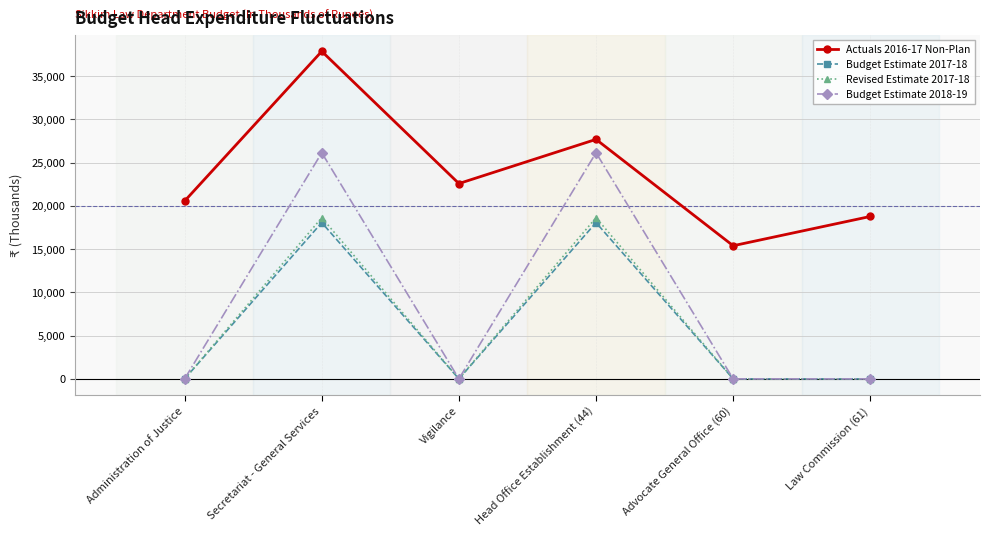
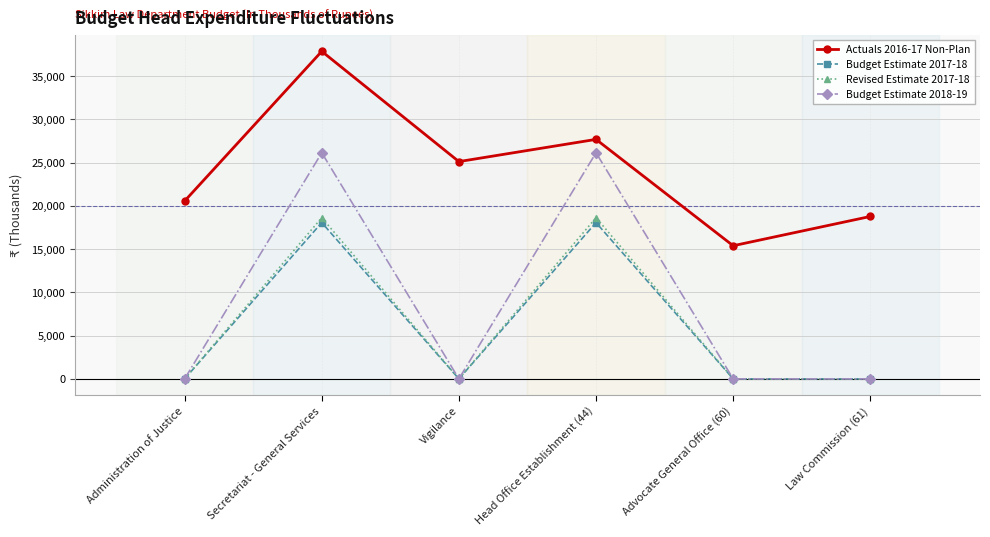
  {
    "Actuals 2016-17 Non-Plan": {
      "Administration of Justice": "21,000",
      "Secretariat - General Services": "38,000",
-     "Vigilance": "23,000",
+     "Vigilance": "25,000",
      "Head Office Establishment (44)": "28,000",
      "Advocate General Office (60)": "15,000",
      "Law Commission (61)": "19,000"
    },
    "Budget Estimate 2018-19": {
      "Secretariat - General Services": "26,000",
      "Head Office Establishment (44)": "26,000"
    }
  }
